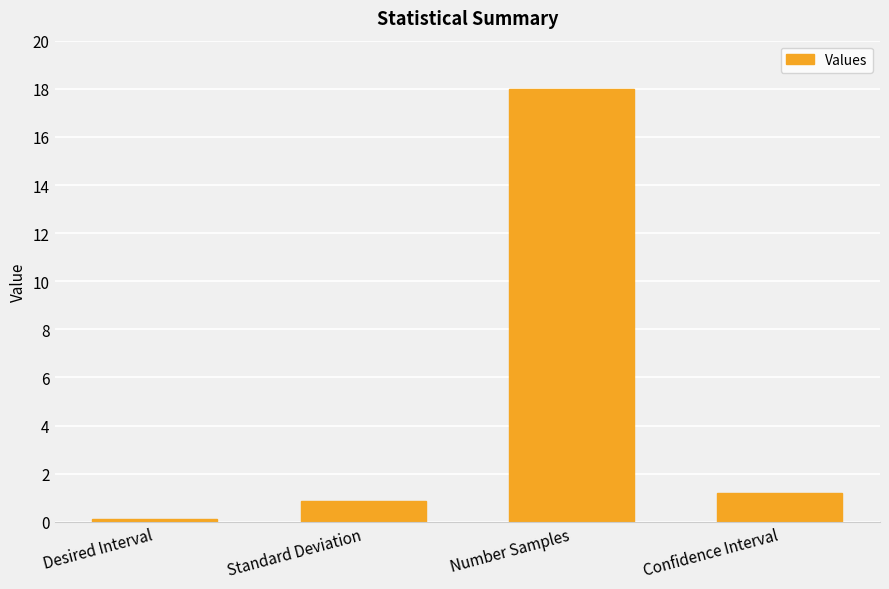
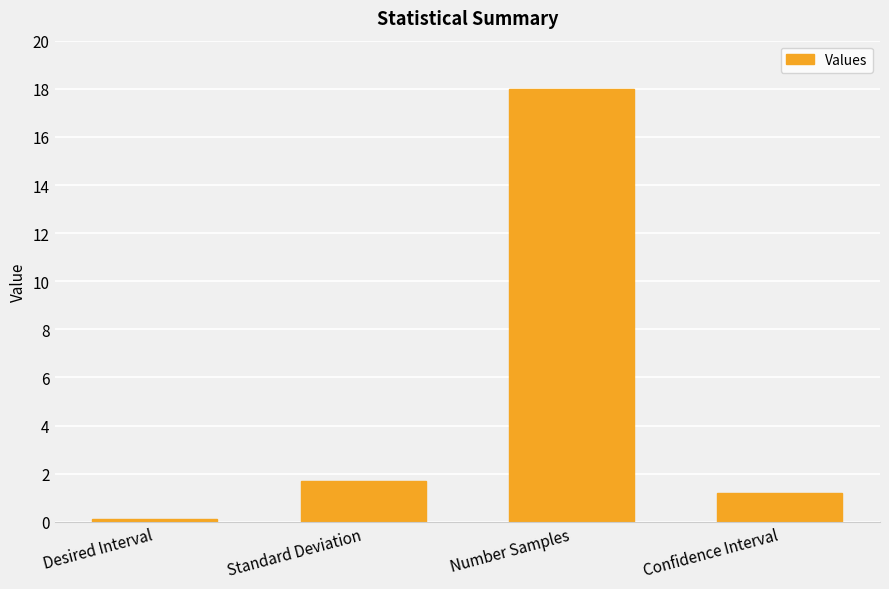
  {
-   "Standard Deviation": 0.9,
+   "Standard Deviation": 1.7,
    "Number Samples": 18.0,
    "Confidence Interval": 1.2
  }
